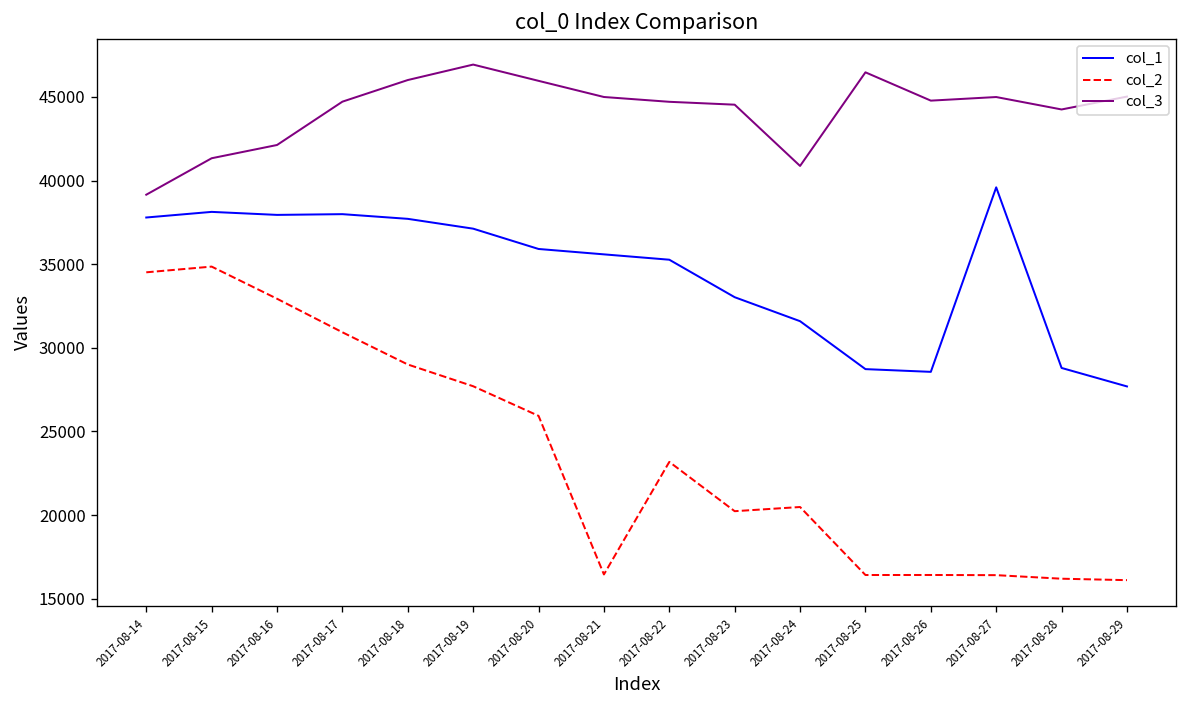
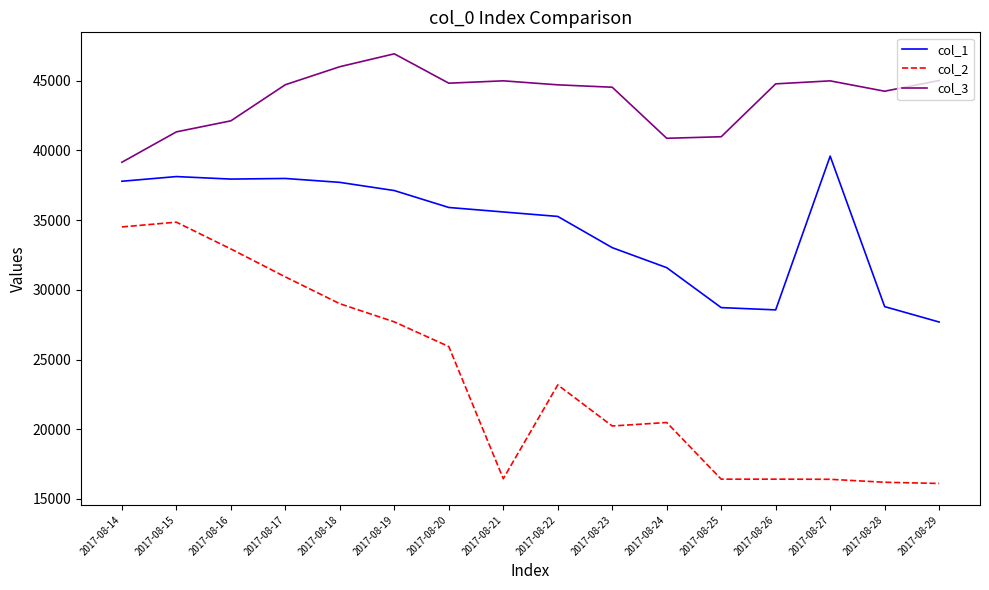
  {
    "col_1": {
      "2017-08-14": 37800,
      "2017-08-15": 38100,
      "2017-08-16": 37900,
      "2017-08-17": 38000,
      "2017-08-18": 37700,
      "2017-08-19": 37100,
      "2017-08-20": 35900,
      "2017-08-21": 35600,
      "2017-08-22": 35300,
      "2017-08-23": 33000,
      "2017-08-24": 31600,
      "2017-08-25": 28700,
      "2017-08-26": 28600,
      "2017-08-27": 39600,
      "2017-08-28": 28800,
      "2017-08-29": 27700
    },
    "col_2": {
      "2017-08-14": 34500,
      "2017-08-15": 34900,
      "2017-08-16": 32900,
      "2017-08-17": 30900,
      "2017-08-18": 29000,
      "2017-08-19": 27700,
      "2017-08-20": 25900,
      "2017-08-21": 16500,
      "2017-08-22": 23200,
      "2017-08-23": 20200,
      "2017-08-24": 20500,
      "2017-08-25": 16400,
      "2017-08-26": 16400,
      "2017-08-27": 16400,
      "2017-08-28": 16200,
      "2017-08-29": 16100
    },
    "col_3": {
      "2017-08-14": 39200,
      "2017-08-15": 41300,
      "2017-08-16": 42100,
      "2017-08-17": 44700,
      "2017-08-18": 46000,
      "2017-08-19": 46900,
-     "2017-08-20": 46000,
+     "2017-08-20": 44800,
      "2017-08-21": 45000,
      "2017-08-22": 44700,
      "2017-08-23": 44500,
      "2017-08-24": 40900,
-     "2017-08-25": 46500,
+     "2017-08-25": 41000,
      "2017-08-26": 44800,
      "2017-08-27": 45000,
      "2017-08-28": 44200
    }
  }
